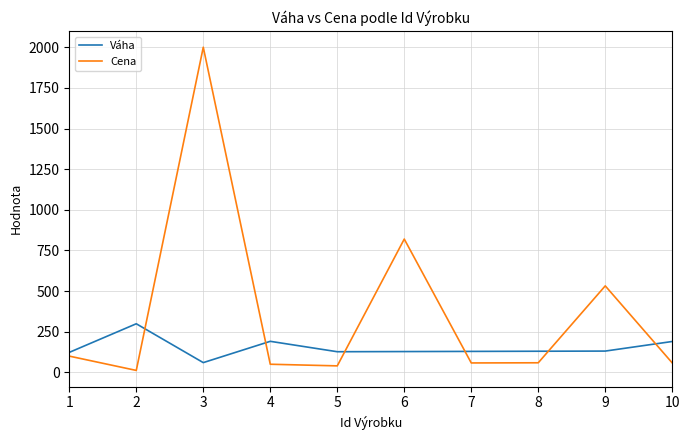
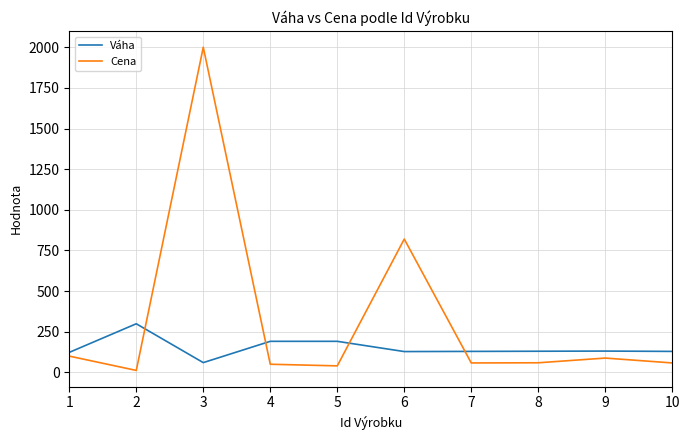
  {
    "Váha": {
      "1": 120,
      "2": 300,
      "3": 60,
      "4": 190,
-     "5": 130,
+     "5": 190,
      "6": 130,
      "7": 130,
      "8": 130,
      "9": 130,
-     "10": 190
+     "10": 130
    },
    "Cena": {
      "1": 100,
      "2": 10,
      "3": 2000,
      "4": 50,
      "5": 40,
      "6": 820,
      "7": 60,
      "8": 60,
-     "9": 530,
+     "9": 90,
      "10": 60
    }
  }
